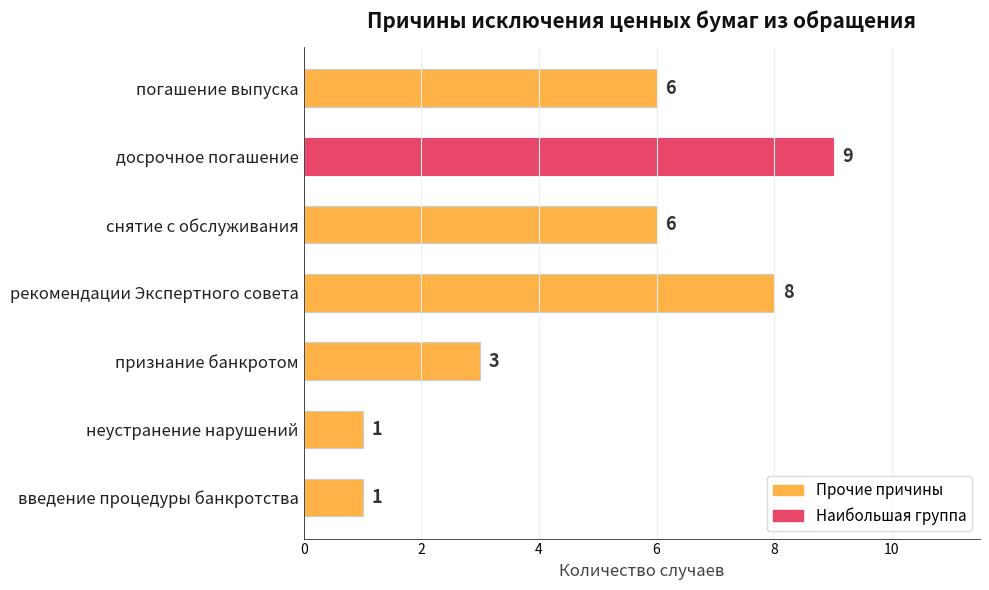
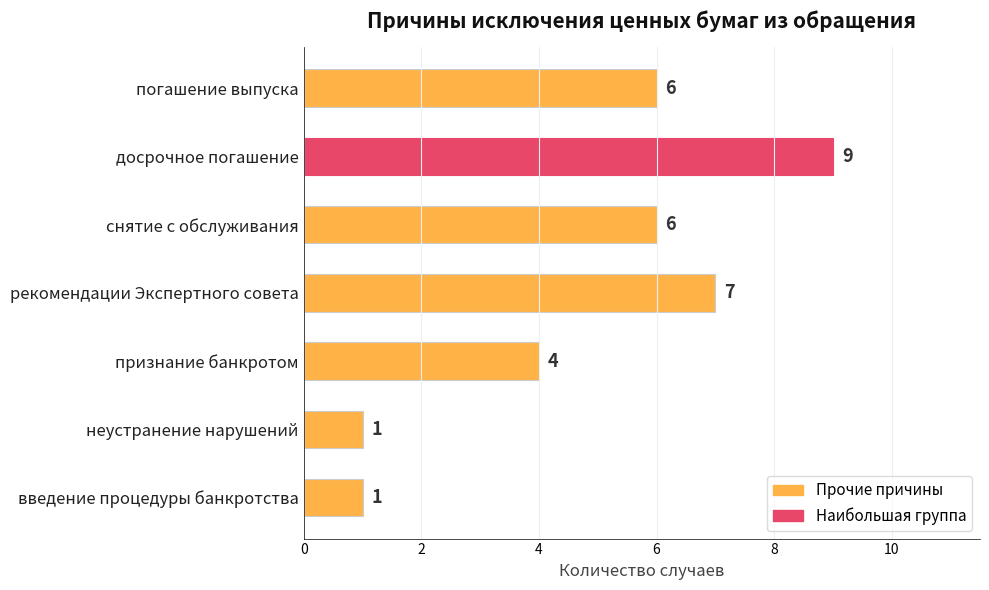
  {
    "погашение выпуска": 6,
    "досрочное погашение": 9,
    "снятие с обслуживания": 6,
-   "рекомендации Экспертного совета": 8,
-   "признание банкротом": 3,
+   "рекомендации Экспертного совета": 7,
+   "признание банкротом": 4,
    "неустранение нарушений": 1,
    "введение процедуры банкротства": 1
  }
